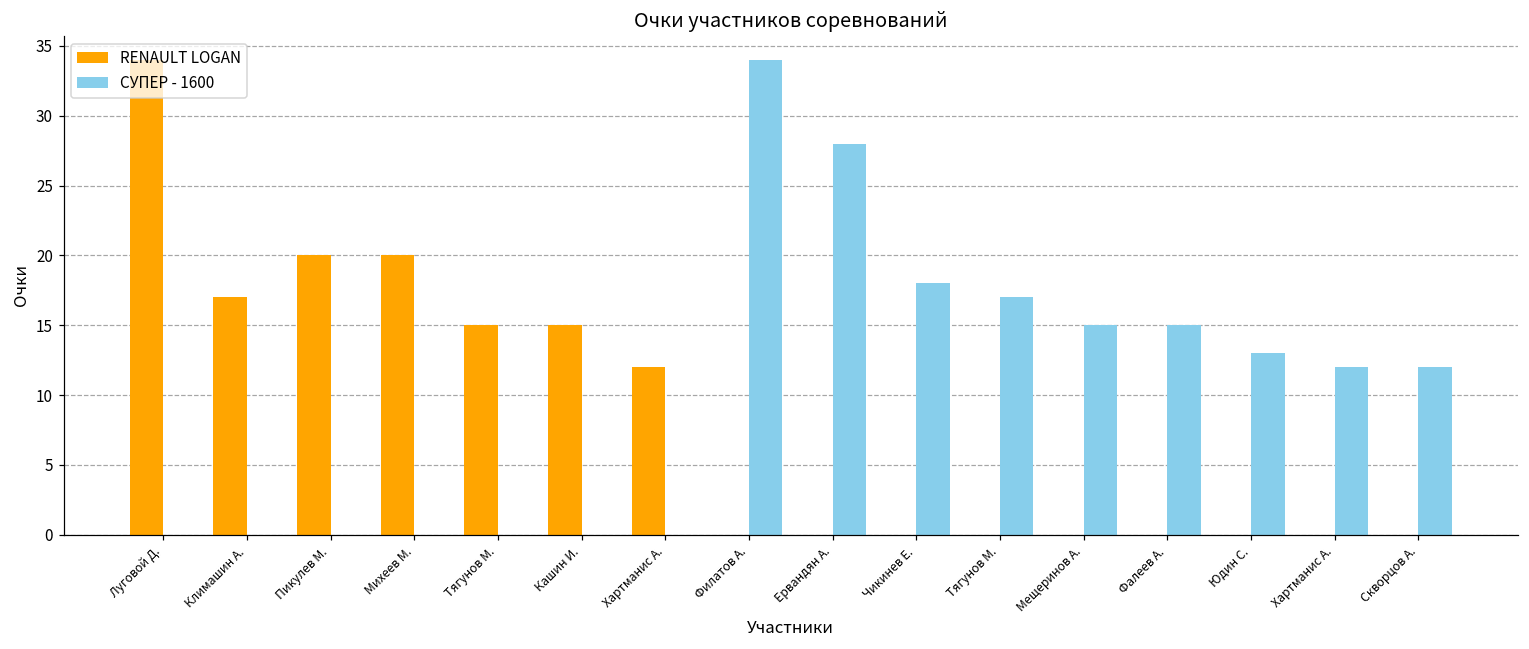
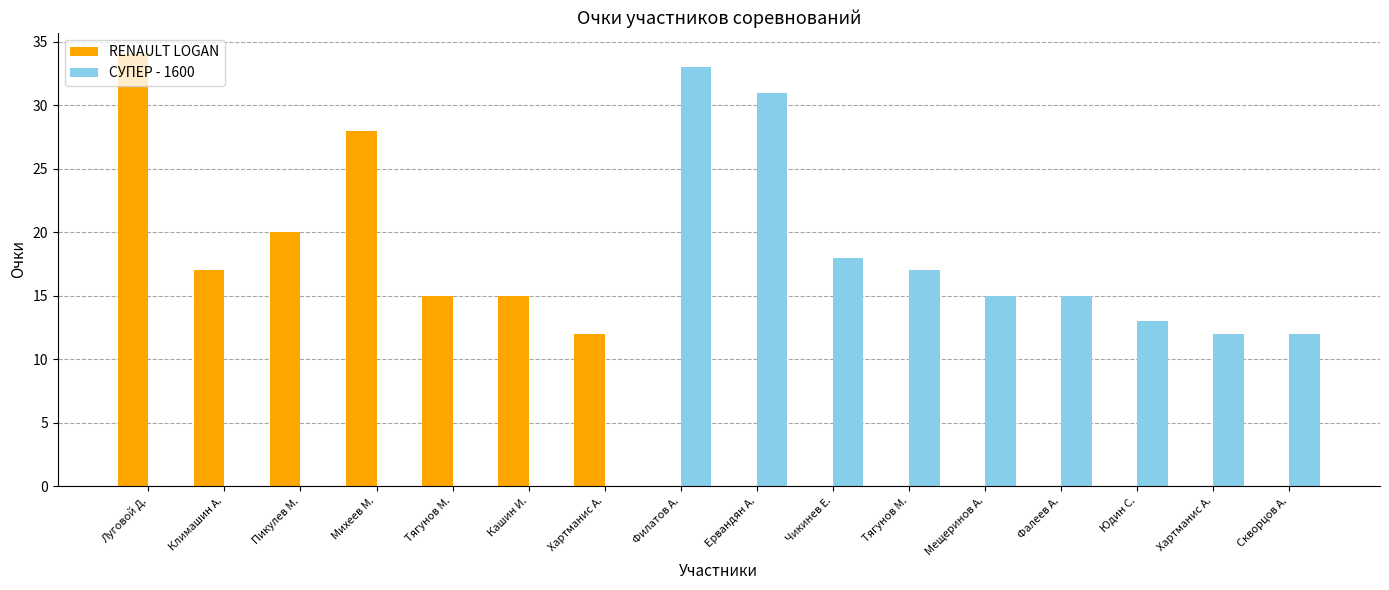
  {
    "RENAULT LOGAN": {
      "Климашин А.": 17,
      "Пикулев М.": 20,
-     "Михеев М.": 20,
+     "Михеев М.": 28,
      "Кашин И.": 15,
      "Филатов А.": 0,
      "Ервандян А.": 0,
      "Чикинев Е.": 0,
      "Мещеринов А.": 0,
      "Фалеев А.": 0,
      "Юдин С.": 0,
      "Скворцов А.": 0
    },
    "СУПЕР - 1600": {
      "Луговой Д.": 0,
      "Климашин А.": 0,
      "Пикулев М.": 0,
      "Михеев М.": 0,
      "Кашин И.": 0,
-     "Филатов А.": 34,
-     "Ервандян А.": 28,
+     "Филатов А.": 33,
+     "Ервандян А.": 31,
      "Чикинев Е.": 18,
      "Мещеринов А.": 15,
      "Фалеев А.": 15,
      "Юдин С.": 13,
      "Скворцов А.": 12
    }
  }
